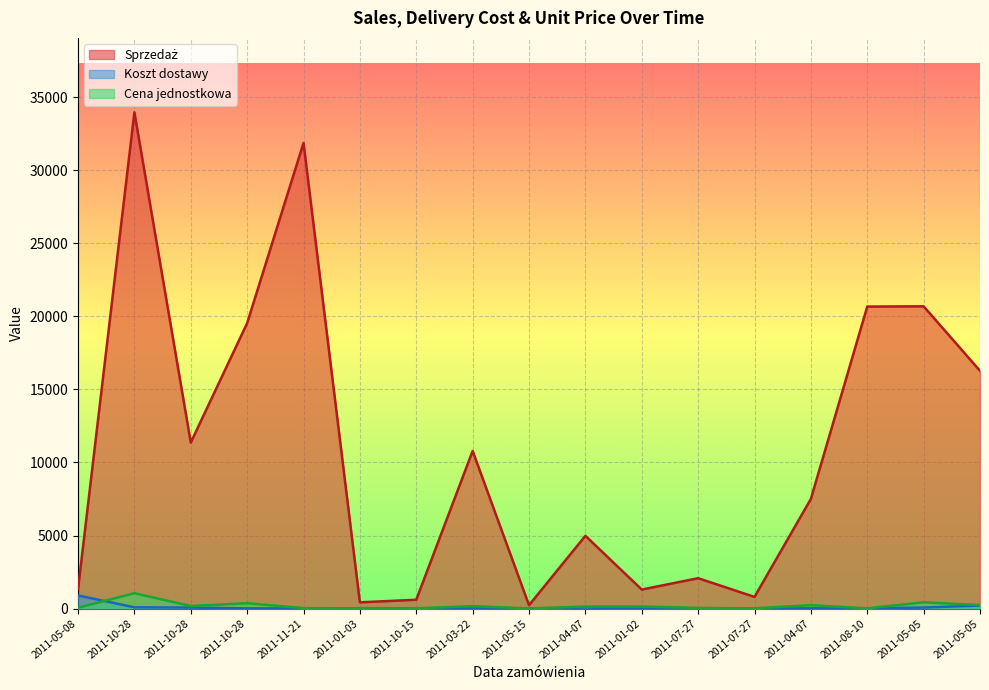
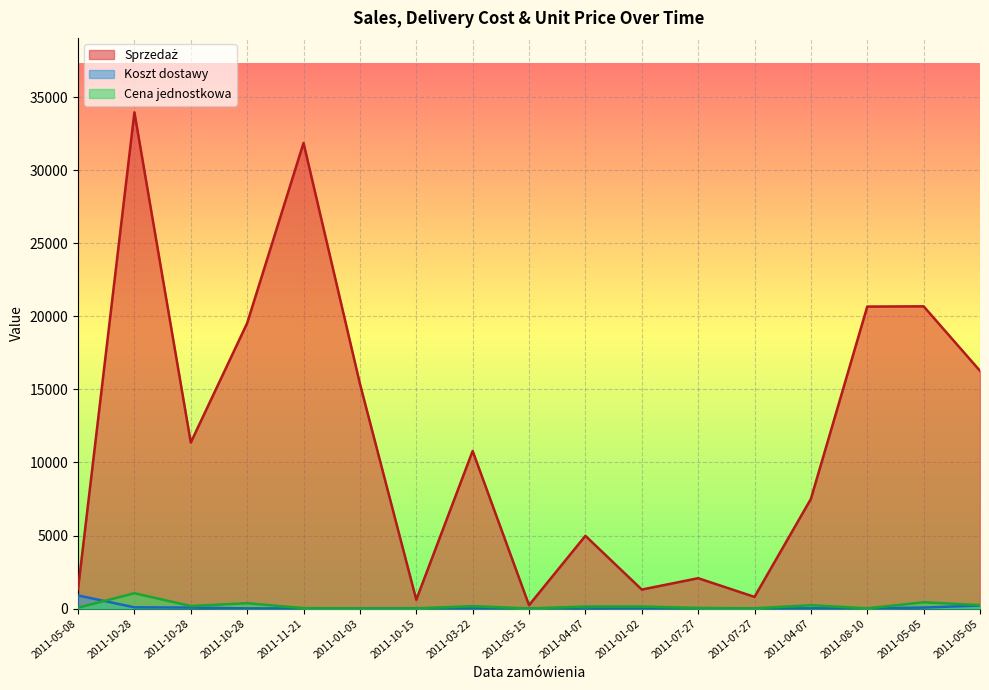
  {
    "Sprzedaż": {
      "2011-05-08": 1300,
      "2011-11-21": 31900,
-     "2011-01-03": 400,
+     "2011-01-03": 15400,
      "2011-10-15": 600,
      "2011-03-22": 10800,
      "2011-05-15": 200,
      "2011-01-02": 1300,
      "2011-08-10": 20700
    },
    "Koszt dostawy": {
      "2011-05-08": 900
    },
    "Cena jednostkowa": {
      "2011-05-08": 100
    }
  }
